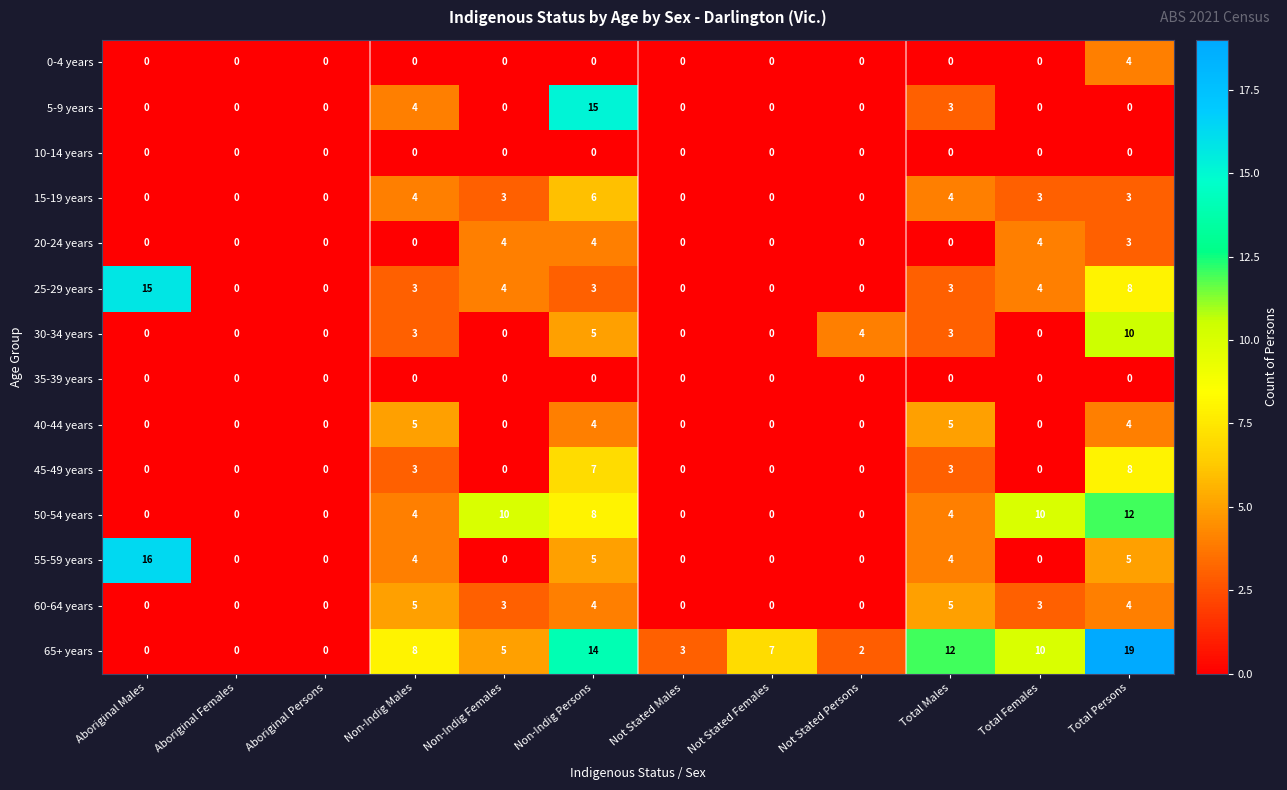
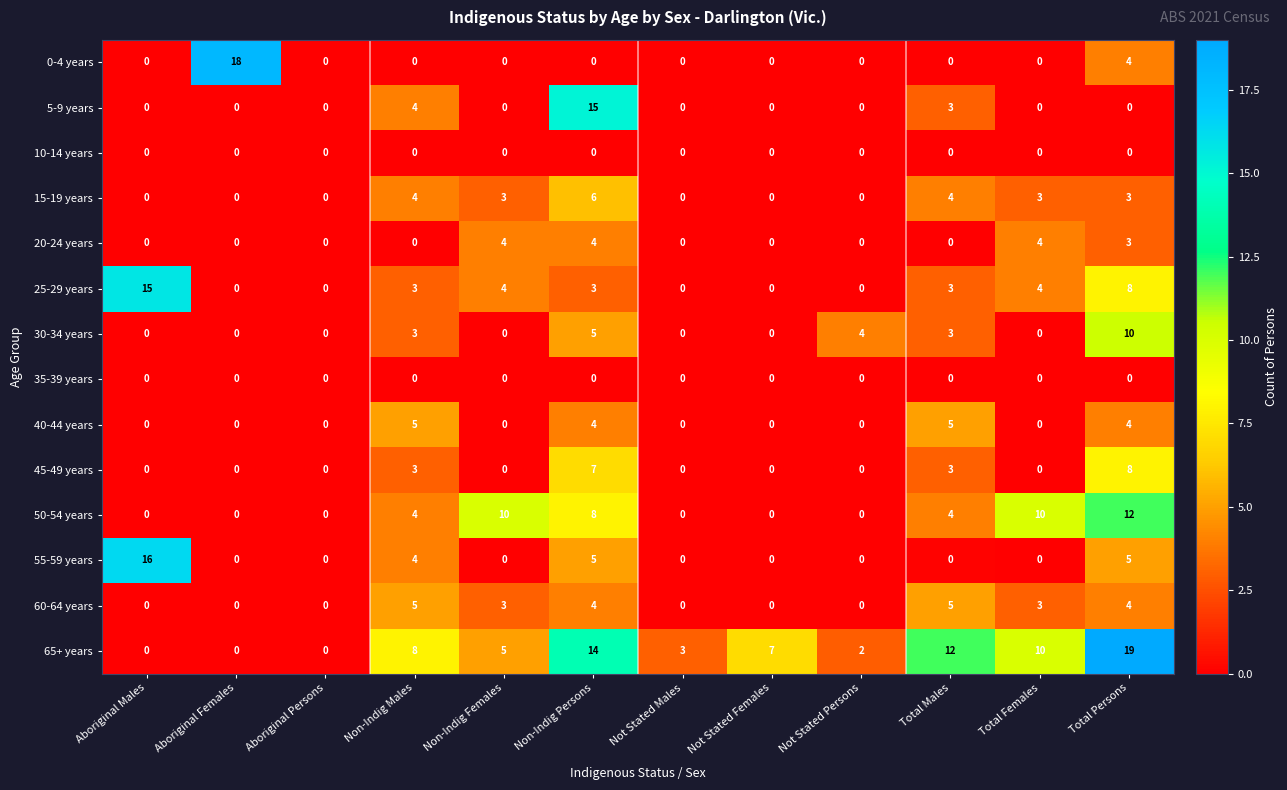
  {
    "0-4 years": {
      "Aboriginal Males": 0,
-     "Aboriginal Females": 0,
+     "Aboriginal Females": 18,
      "Aboriginal Persons": 0,
      "Non-Indig Males": 0,
      "Non-Indig Females": 0,
      "Non-Indig Persons": 0,
      "Not Stated Males": 0,
      "Not Stated Females": 0,
      "Not Stated Persons": 0,
      "Total Males": 0,
      "Total Females": 0,
      "Total Persons": 4
    },
    "5-9 years": {
      "Aboriginal Males": 0,
      "Aboriginal Females": 0,
      "Aboriginal Persons": 0,
      "Non-Indig Males": 4,
      "Non-Indig Females": 0,
      "Non-Indig Persons": 15,
      "Not Stated Males": 0,
      "Not Stated Females": 0,
      "Not Stated Persons": 0,
      "Total Males": 3,
      "Total Females": 0,
      "Total Persons": 0
    },
    "10-14 years": {
      "Aboriginal Males": 0,
      "Aboriginal Females": 0,
      "Aboriginal Persons": 0,
      "Non-Indig Males": 0,
      "Non-Indig Females": 0,
      "Non-Indig Persons": 0,
      "Not Stated Males": 0,
      "Not Stated Females": 0,
      "Not Stated Persons": 0,
      "Total Males": 0,
      "Total Females": 0,
      "Total Persons": 0
    },
    "15-19 years": {
      "Aboriginal Males": 0,
      "Aboriginal Females": 0,
      "Aboriginal Persons": 0,
      "Non-Indig Males": 4,
      "Non-Indig Females": 3,
      "Non-Indig Persons": 6,
      "Not Stated Males": 0,
      "Not Stated Females": 0,
      "Not Stated Persons": 0,
      "Total Males": 4,
      "Total Females": 3,
      "Total Persons": 3
    },
    "20-24 years": {
      "Aboriginal Males": 0,
      "Aboriginal Females": 0,
      "Aboriginal Persons": 0,
      "Non-Indig Males": 0,
      "Non-Indig Females": 4,
      "Non-Indig Persons": 4,
      "Not Stated Males": 0,
      "Not Stated Females": 0,
      "Not Stated Persons": 0,
      "Total Males": 0,
      "Total Females": 4,
      "Total Persons": 3
    },
    "25-29 years": {
      "Aboriginal Males": 15,
      "Aboriginal Females": 0,
      "Aboriginal Persons": 0,
      "Non-Indig Males": 3,
      "Non-Indig Females": 4,
      "Non-Indig Persons": 3,
      "Not Stated Males": 0,
      "Not Stated Females": 0,
      "Not Stated Persons": 0,
      "Total Males": 3,
      "Total Females": 4,
      "Total Persons": 8
    },
    "30-34 years": {
      "Aboriginal Males": 0,
      "Aboriginal Females": 0,
      "Aboriginal Persons": 0,
      "Non-Indig Males": 3,
      "Non-Indig Females": 0,
      "Non-Indig Persons": 5,
      "Not Stated Males": 0,
      "Not Stated Females": 0,
      "Not Stated Persons": 4,
      "Total Males": 3,
      "Total Females": 0,
      "Total Persons": 10
    },
    "35-39 years": {
      "Aboriginal Males": 0,
      "Aboriginal Females": 0,
      "Aboriginal Persons": 0,
      "Non-Indig Males": 0,
      "Non-Indig Females": 0,
      "Non-Indig Persons": 0,
      "Not Stated Males": 0,
      "Not Stated Females": 0,
      "Not Stated Persons": 0,
      "Total Males": 0,
      "Total Females": 0,
      "Total Persons": 0
    },
    "40-44 years": {
      "Aboriginal Males": 0,
      "Aboriginal Females": 0,
      "Aboriginal Persons": 0,
      "Non-Indig Males": 5,
      "Non-Indig Females": 0,
      "Non-Indig Persons": 4,
      "Not Stated Males": 0,
      "Not Stated Females": 0,
      "Not Stated Persons": 0,
      "Total Males": 5,
      "Total Females": 0,
      "Total Persons": 4
    },
    "45-49 years": {
      "Aboriginal Males": 0,
      "Aboriginal Females": 0,
      "Aboriginal Persons": 0,
      "Non-Indig Males": 3,
      "Non-Indig Females": 0,
      "Non-Indig Persons": 7,
      "Not Stated Males": 0,
      "Not Stated Females": 0,
      "Not Stated Persons": 0,
      "Total Males": 3,
      "Total Females": 0,
      "Total Persons": 8
    },
    "50-54 years": {
      "Aboriginal Males": 0,
      "Aboriginal Females": 0,
      "Aboriginal Persons": 0,
      "Non-Indig Males": 4,
      "Non-Indig Females": 10,
      "Non-Indig Persons": 8,
      "Not Stated Males": 0,
      "Not Stated Females": 0,
      "Not Stated Persons": 0,
      "Total Males": 4,
      "Total Females": 10,
      "Total Persons": 12
    },
    "55-59 years": {
      "Aboriginal Males": 16,
      "Aboriginal Females": 0,
      "Aboriginal Persons": 0,
      "Non-Indig Males": 4,
      "Non-Indig Females": 0,
      "Non-Indig Persons": 5,
      "Not Stated Males": 0,
      "Not Stated Females": 0,
      "Not Stated Persons": 0,
-     "Total Males": 4,
+     "Total Males": 0,
      "Total Females": 0,
      "Total Persons": 5
    },
    "60-64 years": {
      "Aboriginal Males": 0,
      "Aboriginal Females": 0,
      "Aboriginal Persons": 0,
      "Non-Indig Males": 5,
      "Non-Indig Females": 3,
      "Non-Indig Persons": 4,
      "Not Stated Males": 0,
      "Not Stated Females": 0,
      "Not Stated Persons": 0,
      "Total Males": 5,
      "Total Females": 3,
      "Total Persons": 4
    },
    "65+ years": {
      "Aboriginal Males": 0,
      "Aboriginal Females": 0,
      "Aboriginal Persons": 0,
      "Non-Indig Males": 8,
      "Non-Indig Females": 5,
      "Non-Indig Persons": 14,
      "Not Stated Males": 3,
      "Not Stated Females": 7,
      "Not Stated Persons": 2,
      "Total Males": 12,
      "Total Females": 10,
      "Total Persons": 19
    }
  }
